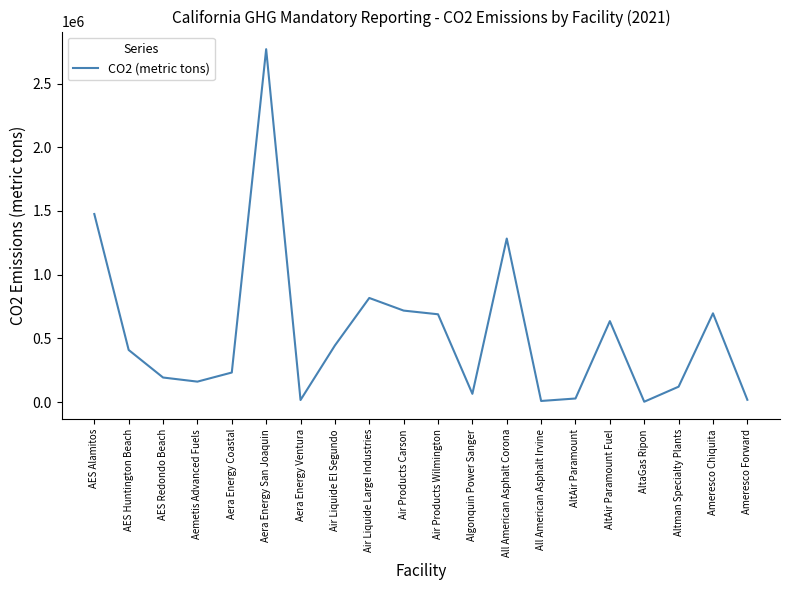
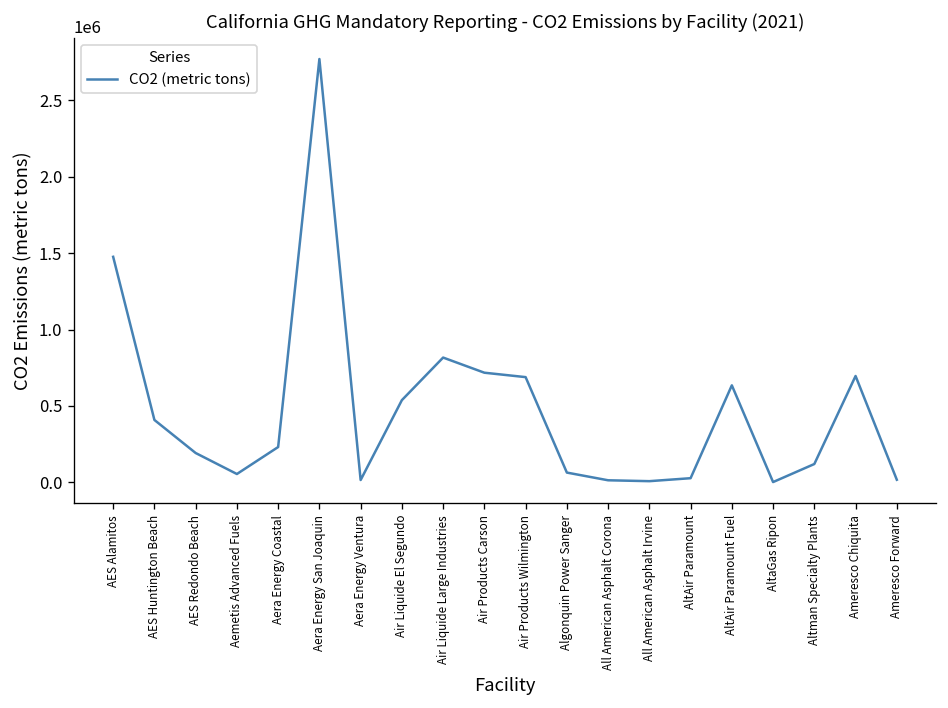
  {
    "AES Alamitos": 1480000,
    "AES Huntington Beach": 410000,
    "AES Redondo Beach": 190000,
-   "Aemetis Advanced Fuels": 160000,
+   "Aemetis Advanced Fuels": 60000,
    "Aera Energy Coastal": 230000,
    "Aera Energy San Joaquin": 2770000,
    "Aera Energy Ventura": 20000,
-   "Air Liquide El Segundo": 440000,
+   "Air Liquide El Segundo": 540000,
    "Air Liquide Large Industries": 820000,
    "Air Products Carson": 720000,
    "Air Products Wilmington": 690000,
    "Algonquin Power Sanger": 60000,
-   "All American Asphalt Corona": 1280000,
+   "All American Asphalt Corona": 10000,
    "All American Asphalt Irvine": 10000,
    "AltAir Paramount": 30000,
    "AltAir Paramount Fuel": 640000,
    "AltaGas Ripon": 0,
    "Altman Specialty Plants": 120000,
    "Ameresco Chiquita": 700000,
    "Ameresco Forward": 20000
  }
